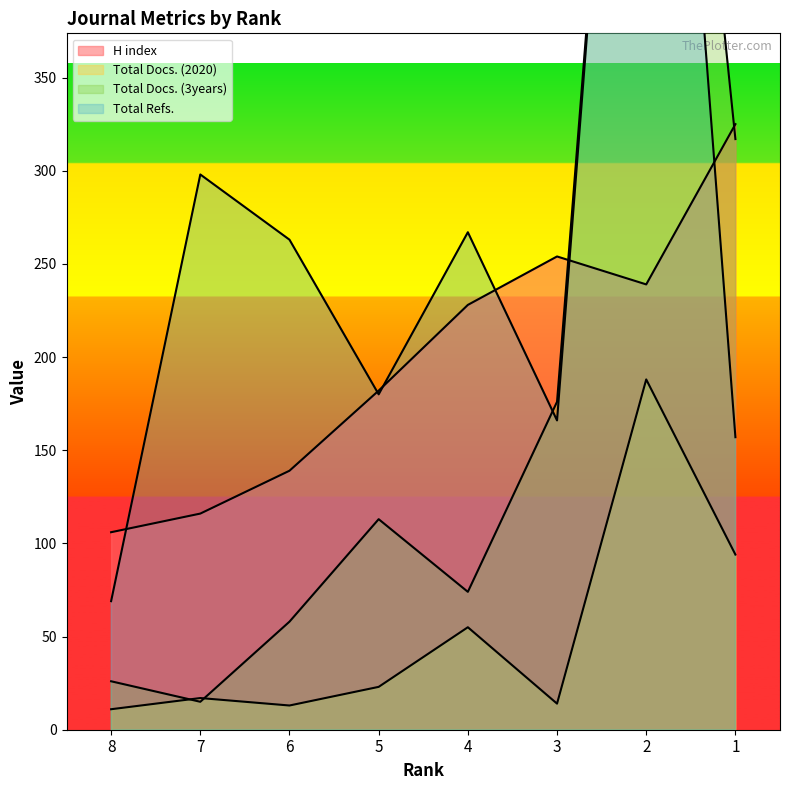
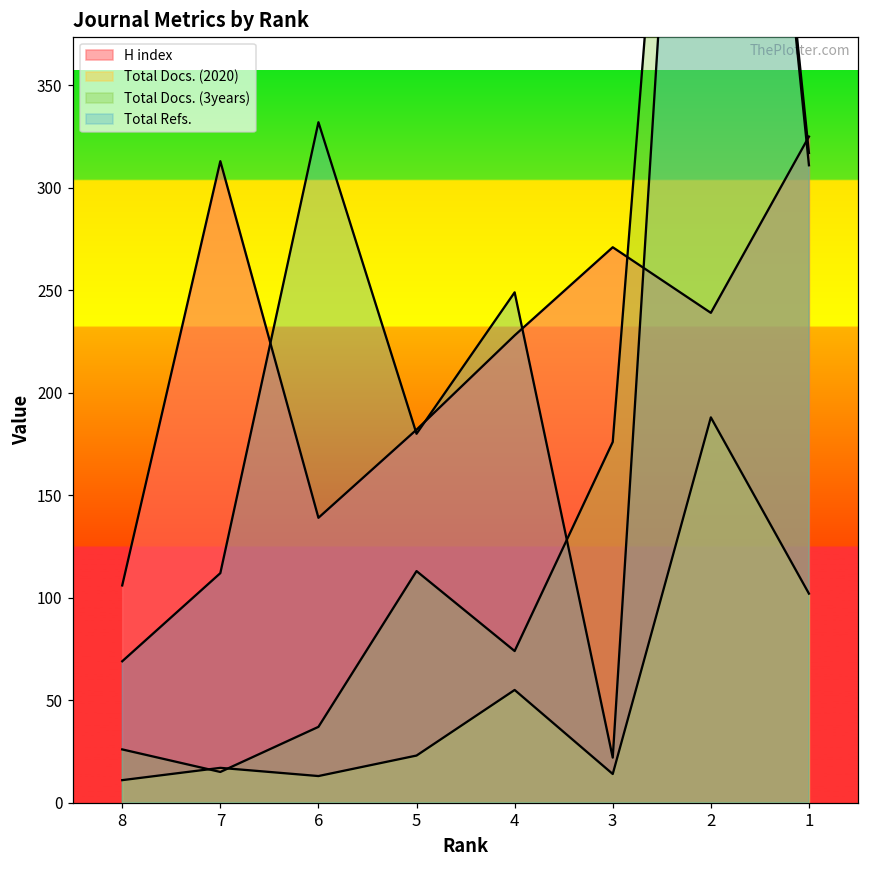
  {
    "H index": {
      "8": 106,
-     "7": 116,
+     "7": 313,
      "6": 139,
      "5": 182,
      "4": 228,
-     "3": 254,
+     "3": 271,
      "2": 239,
      "1": 325
    },
    "Total Docs. (2020)": {
      "8": 11,
      "7": 17,
      "6": 13,
      "5": 23,
      "4": 55,
      "3": 14,
      "2": 188,
-     "1": 94
+     "1": 102
    },
    "Total Docs. (3years)": {
      "8": 26,
      "7": 15,
-     "6": 58,
+     "6": 37,
      "5": 113,
      "4": 74,
      "3": 176,
-     "1": 317
+     "1": 311
    },
    "Total Refs.": {
      "8": 69,
-     "7": 298,
-     "6": 263,
+     "7": 112,
+     "6": 332,
      "5": 180,
-     "4": 267,
-     "3": 166,
-     "1": 157
+     "4": 249,
+     "3": 22,
+     "1": 317
    }
  }
